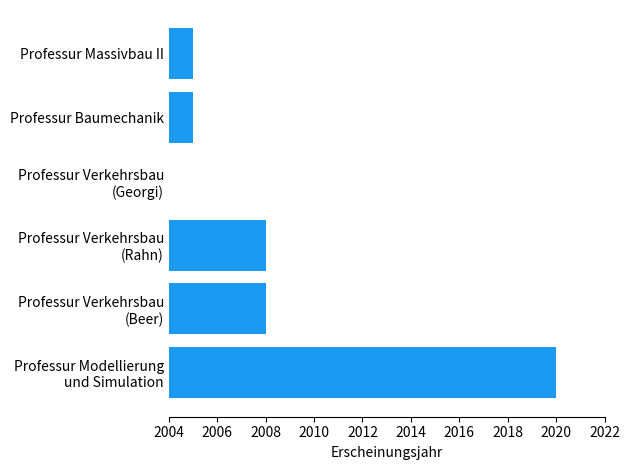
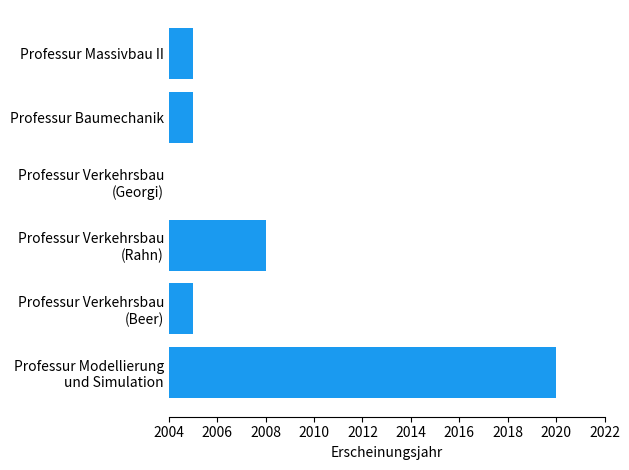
  {
    "Professur Massivbau II": 2005,
    "Professur Baumechanik": 2005,
    "Professur Verkehrsbau (Rahn)": 2008,
-   "Professur Verkehrsbau (Beer)": 2008,
+   "Professur Verkehrsbau (Beer)": 2005,
    "Professur Modellierung und Simulation": 2020
  }
